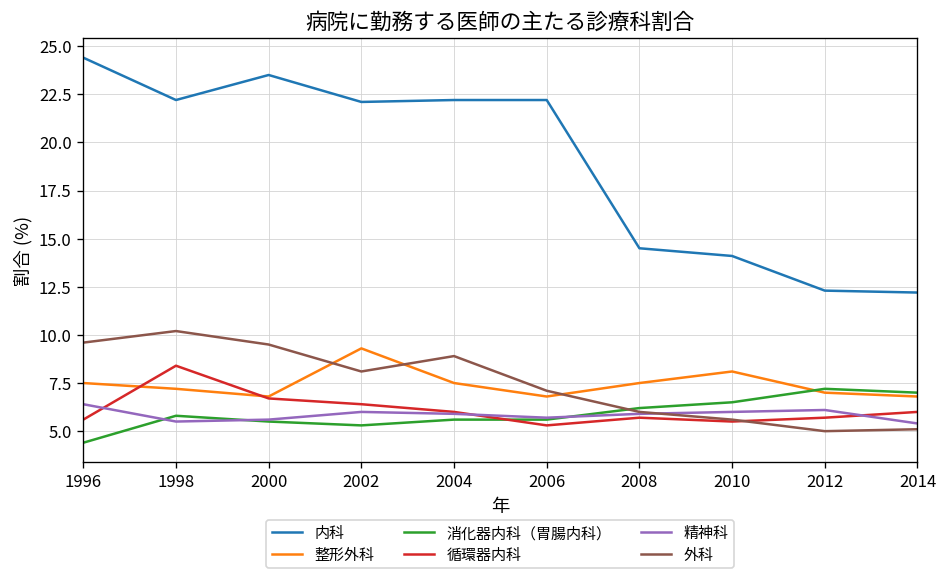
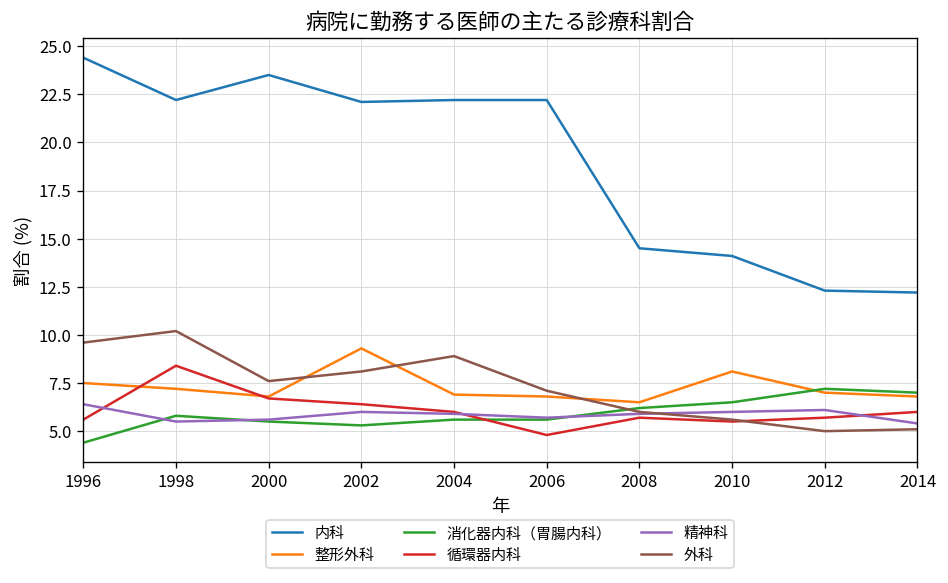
  {
    "内科": {
      "1996": 24.4,
      "1998": 22.2,
      "2000": 23.5,
      "2002": 22.1,
      "2004": 22.2,
      "2006": 22.2,
      "2008": 14.5,
      "2010": 14.1,
      "2012": 12.3,
      "2014": 12.2
    },
    "整形外科": {
      "1996": 7.5,
      "1998": 7.2,
      "2002": 9.3,
-     "2004": 7.5,
+     "2004": 6.9,
      "2006": 6.8,
-     "2008": 7.5,
+     "2008": 6.5,
      "2010": 8.1,
      "2012": 7.0,
      "2014": 6.8
    },
    "消化器内科（胃腸内科）": {
      "1996": 4.4,
      "1998": 5.8,
      "2002": 5.3,
      "2004": 5.6,
      "2008": 6.2,
      "2010": 6.5,
      "2012": 7.2,
      "2014": 7.0
    },
    "循環器内科": {
      "1996": 5.6,
      "1998": 8.4,
      "2002": 6.4,
-     "2006": 5.3,
+     "2006": 4.8,
      "2008": 5.7,
      "2012": 5.7,
      "2014": 6.0
    },
    "精神科": {
      "1996": 6.4,
      "1998": 5.5,
      "2002": 6.0,
      "2010": 6.0,
      "2012": 6.1,
      "2014": 5.4
    },
    "外科": {
      "1996": 9.6,
      "1998": 10.2,
-     "2000": 9.5,
+     "2000": 7.6,
      "2002": 8.1,
      "2004": 8.9,
      "2006": 7.1,
      "2012": 5.0,
      "2014": 5.1
    }
  }
